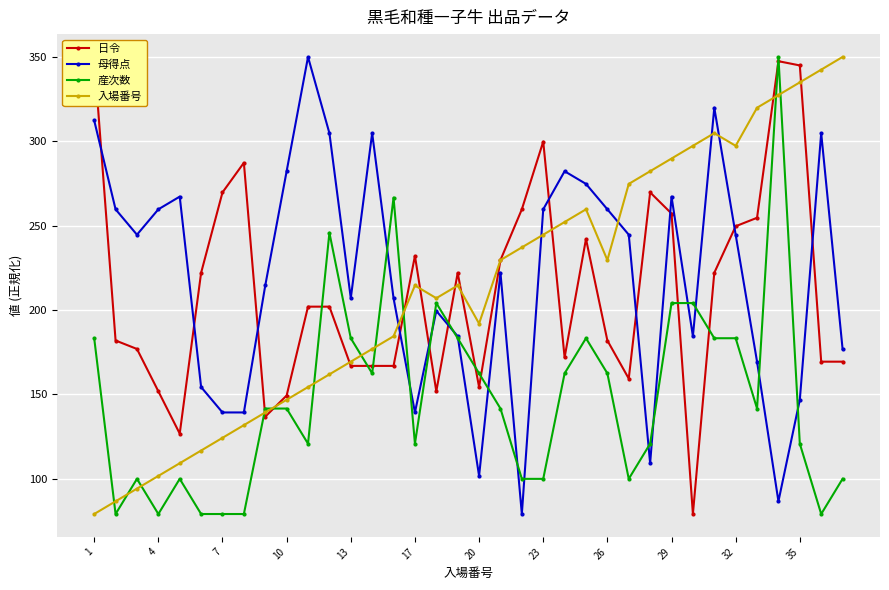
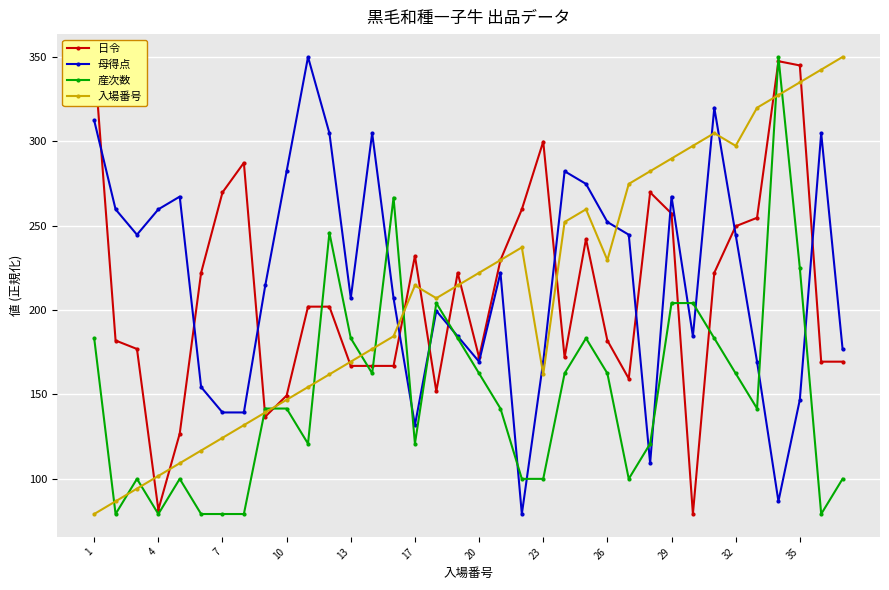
  {
    "日令": {
-     "4": 152,
+     "4": 82,
      "7": 270,
      "10": 149,
      "13": 167,
      "17": 232,
-     "20": 154,
+     "20": 172,
      "23": 300,
      "26": 182,
      "29": 257,
      "32": 250,
      "35": 345
    },
    "母得点": {
      "1": 312,
      "4": 260,
      "7": 139,
      "10": 282,
      "13": 207,
-     "17": 139,
-     "20": 102,
-     "23": 260,
-     "26": 260,
+     "17": 132,
+     "20": 169,
+     "23": 169,
+     "26": 252,
      "29": 267,
      "32": 245,
      "35": 147
    },
    "産次数": {
      "1": 183,
      "4": 79,
      "7": 79,
      "10": 142,
      "13": 183,
      "17": 121,
      "20": 162,
      "23": 100,
      "26": 162,
      "29": 204,
-     "32": 183,
-     "35": 121
+     "32": 162,
+     "35": 225
    },
    "入場番号": {
      "1": 79,
      "4": 102,
      "7": 124,
      "10": 147,
      "13": 169,
      "17": 215,
-     "20": 192,
-     "23": 245,
+     "20": 222,
+     "23": 162,
      "26": 230,
      "29": 290,
      "32": 297,
      "35": 335
    }
  }
